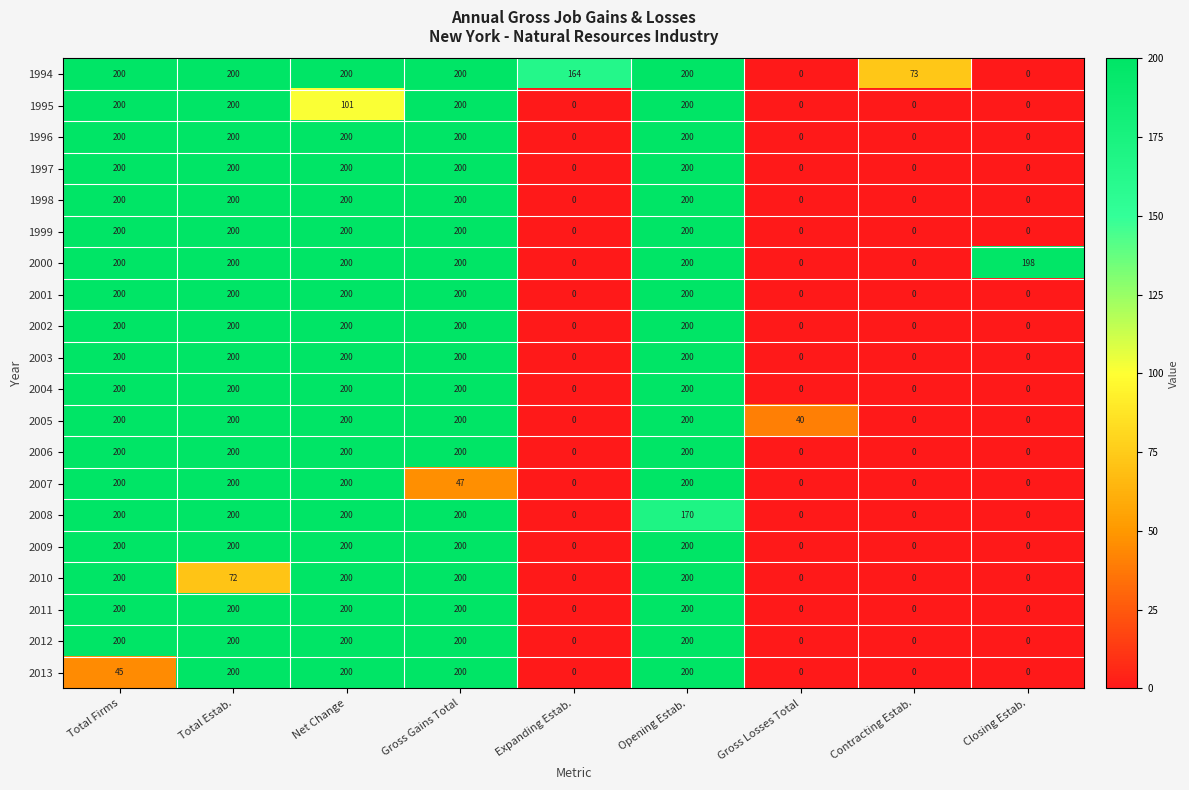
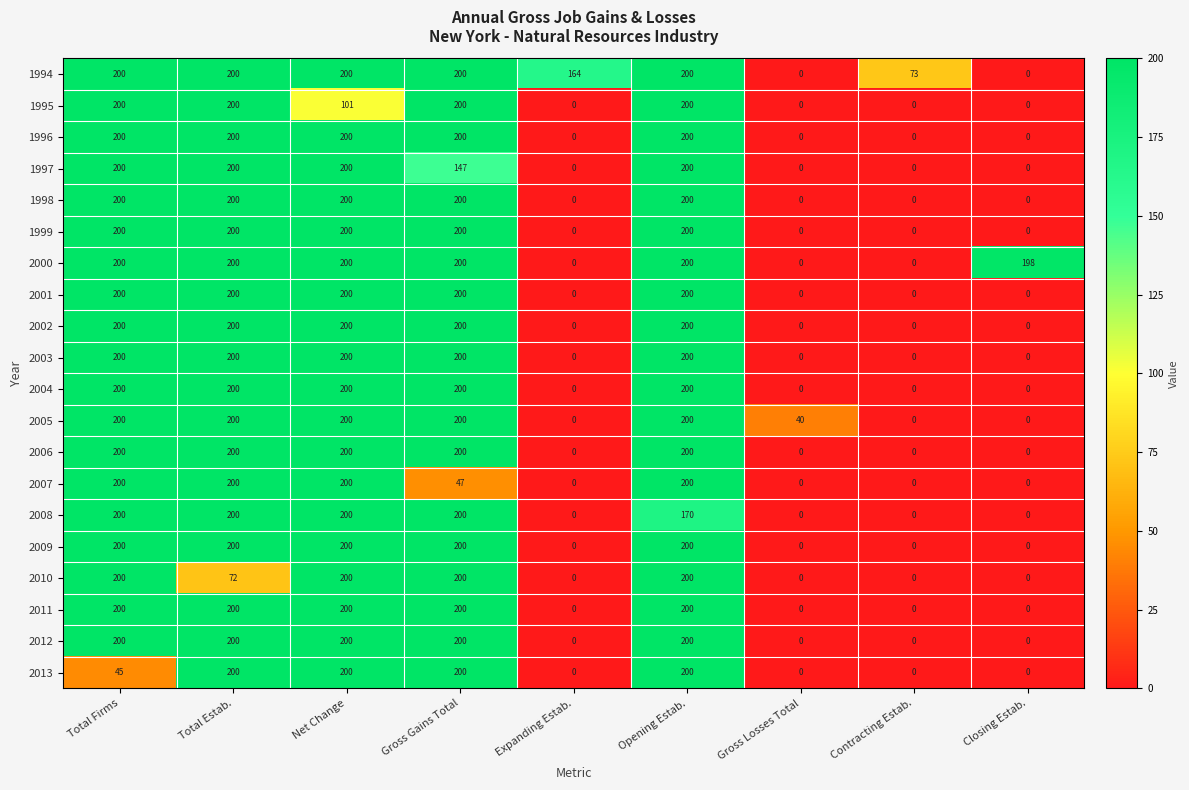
  {
    "1994": {
      "Total Firms": 200,
      "Total Estab.": 200,
      "Net Change": 200,
      "Gross Gains Total": 200,
      "Expanding Estab.": 164,
      "Opening Estab.": 200,
      "Gross Losses Total": 0,
      "Contracting Estab.": 73,
      "Closing Estab.": 0
    },
    "1995": {
      "Total Firms": 200,
      "Total Estab.": 200,
      "Net Change": 101,
      "Gross Gains Total": 200,
      "Expanding Estab.": 0,
      "Opening Estab.": 200,
      "Gross Losses Total": 0,
      "Contracting Estab.": 0,
      "Closing Estab.": 0
    },
    "1996": {
      "Total Firms": 200,
      "Total Estab.": 200,
      "Net Change": 200,
      "Gross Gains Total": 200,
      "Expanding Estab.": 0,
      "Opening Estab.": 200,
      "Gross Losses Total": 0,
      "Contracting Estab.": 0,
      "Closing Estab.": 0
    },
    "1997": {
      "Total Firms": 200,
      "Total Estab.": 200,
      "Net Change": 200,
-     "Gross Gains Total": 200,
+     "Gross Gains Total": 147,
      "Expanding Estab.": 0,
      "Opening Estab.": 200,
      "Gross Losses Total": 0,
      "Contracting Estab.": 0,
      "Closing Estab.": 0
    },
    "1998": {
      "Total Firms": 200,
      "Total Estab.": 200,
      "Net Change": 200,
      "Gross Gains Total": 200,
      "Expanding Estab.": 0,
      "Opening Estab.": 200,
      "Gross Losses Total": 0,
      "Contracting Estab.": 0,
      "Closing Estab.": 0
    },
    "1999": {
      "Total Firms": 200,
      "Total Estab.": 200,
      "Net Change": 200,
      "Gross Gains Total": 200,
      "Expanding Estab.": 0,
      "Opening Estab.": 200,
      "Gross Losses Total": 0,
      "Contracting Estab.": 0,
      "Closing Estab.": 0
    },
    "2000": {
      "Total Firms": 200,
      "Total Estab.": 200,
      "Net Change": 200,
      "Gross Gains Total": 200,
      "Expanding Estab.": 0,
      "Opening Estab.": 200,
      "Gross Losses Total": 0,
      "Contracting Estab.": 0,
      "Closing Estab.": 198
    },
    "2001": {
      "Total Firms": 200,
      "Total Estab.": 200,
      "Net Change": 200,
      "Gross Gains Total": 200,
      "Expanding Estab.": 0,
      "Opening Estab.": 200,
      "Gross Losses Total": 0,
      "Contracting Estab.": 0,
      "Closing Estab.": 0
    },
    "2002": {
      "Total Firms": 200,
      "Total Estab.": 200,
      "Net Change": 200,
      "Gross Gains Total": 200,
      "Expanding Estab.": 0,
      "Opening Estab.": 200,
      "Gross Losses Total": 0,
      "Contracting Estab.": 0,
      "Closing Estab.": 0
    },
    "2003": {
      "Total Firms": 200,
      "Total Estab.": 200,
      "Net Change": 200,
      "Gross Gains Total": 200,
      "Expanding Estab.": 0,
      "Opening Estab.": 200,
      "Gross Losses Total": 0,
      "Contracting Estab.": 0,
      "Closing Estab.": 0
    },
    "2004": {
      "Total Firms": 200,
      "Total Estab.": 200,
      "Net Change": 200,
      "Gross Gains Total": 200,
      "Expanding Estab.": 0,
      "Opening Estab.": 200,
      "Gross Losses Total": 0,
      "Contracting Estab.": 0,
      "Closing Estab.": 0
    },
    "2005": {
      "Total Firms": 200,
      "Total Estab.": 200,
      "Net Change": 200,
      "Gross Gains Total": 200,
      "Expanding Estab.": 0,
      "Opening Estab.": 200,
      "Gross Losses Total": 40,
      "Contracting Estab.": 0,
      "Closing Estab.": 0
    },
    "2006": {
      "Total Firms": 200,
      "Total Estab.": 200,
      "Net Change": 200,
      "Gross Gains Total": 200,
      "Expanding Estab.": 0,
      "Opening Estab.": 200,
      "Gross Losses Total": 0,
      "Contracting Estab.": 0,
      "Closing Estab.": 0
    },
    "2007": {
      "Total Firms": 200,
      "Total Estab.": 200,
      "Net Change": 200,
      "Gross Gains Total": 47,
      "Expanding Estab.": 0,
      "Opening Estab.": 200,
      "Gross Losses Total": 0,
      "Contracting Estab.": 0,
      "Closing Estab.": 0
    },
    "2008": {
      "Total Firms": 200,
      "Total Estab.": 200,
      "Net Change": 200,
      "Gross Gains Total": 200,
      "Expanding Estab.": 0,
      "Opening Estab.": 170,
      "Gross Losses Total": 0,
      "Contracting Estab.": 0,
      "Closing Estab.": 0
    },
    "2009": {
      "Total Firms": 200,
      "Total Estab.": 200,
      "Net Change": 200,
      "Gross Gains Total": 200,
      "Expanding Estab.": 0,
      "Opening Estab.": 200,
      "Gross Losses Total": 0,
      "Contracting Estab.": 0,
      "Closing Estab.": 0
    },
    "2010": {
      "Total Firms": 200,
      "Total Estab.": 72,
      "Net Change": 200,
      "Gross Gains Total": 200,
      "Expanding Estab.": 0,
      "Opening Estab.": 200,
      "Gross Losses Total": 0,
      "Contracting Estab.": 0,
      "Closing Estab.": 0
    },
    "2011": {
      "Total Firms": 200,
      "Total Estab.": 200,
      "Net Change": 200,
      "Gross Gains Total": 200,
      "Expanding Estab.": 0,
      "Opening Estab.": 200,
      "Gross Losses Total": 0,
      "Contracting Estab.": 0,
      "Closing Estab.": 0
    },
    "2012": {
      "Total Firms": 200,
      "Total Estab.": 200,
      "Net Change": 200,
      "Gross Gains Total": 200,
      "Expanding Estab.": 0,
      "Opening Estab.": 200,
      "Gross Losses Total": 0,
      "Contracting Estab.": 0,
      "Closing Estab.": 0
    },
    "2013": {
      "Total Firms": 45,
      "Total Estab.": 200,
      "Net Change": 200,
      "Gross Gains Total": 200,
      "Expanding Estab.": 0,
      "Opening Estab.": 200,
      "Gross Losses Total": 0,
      "Contracting Estab.": 0,
      "Closing Estab.": 0
    }
  }
